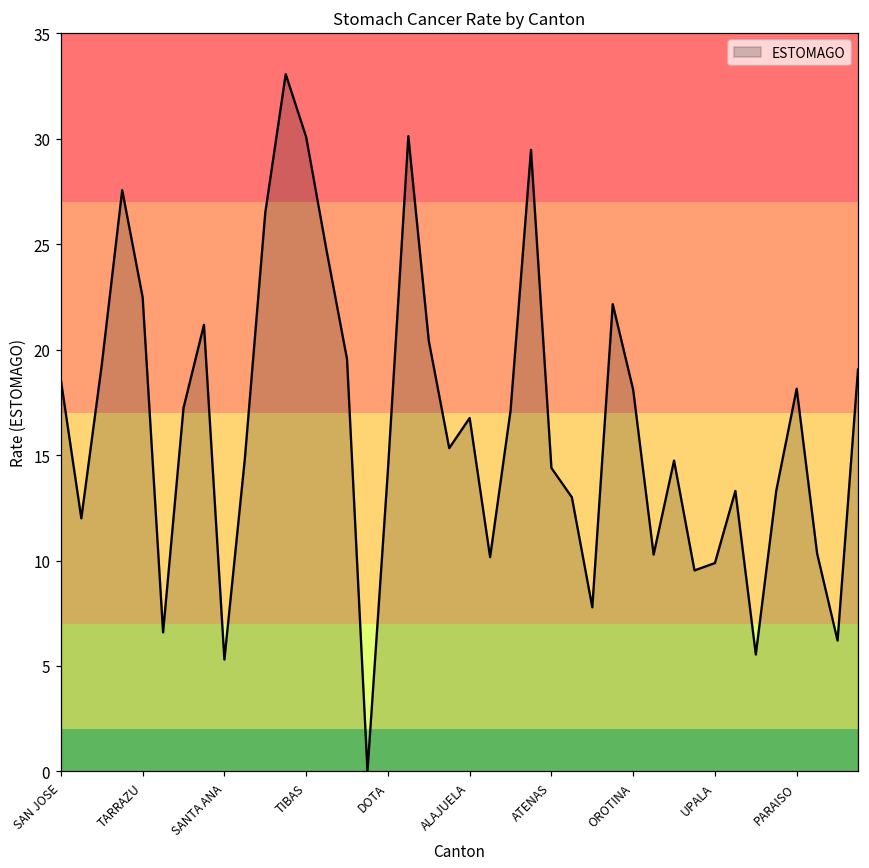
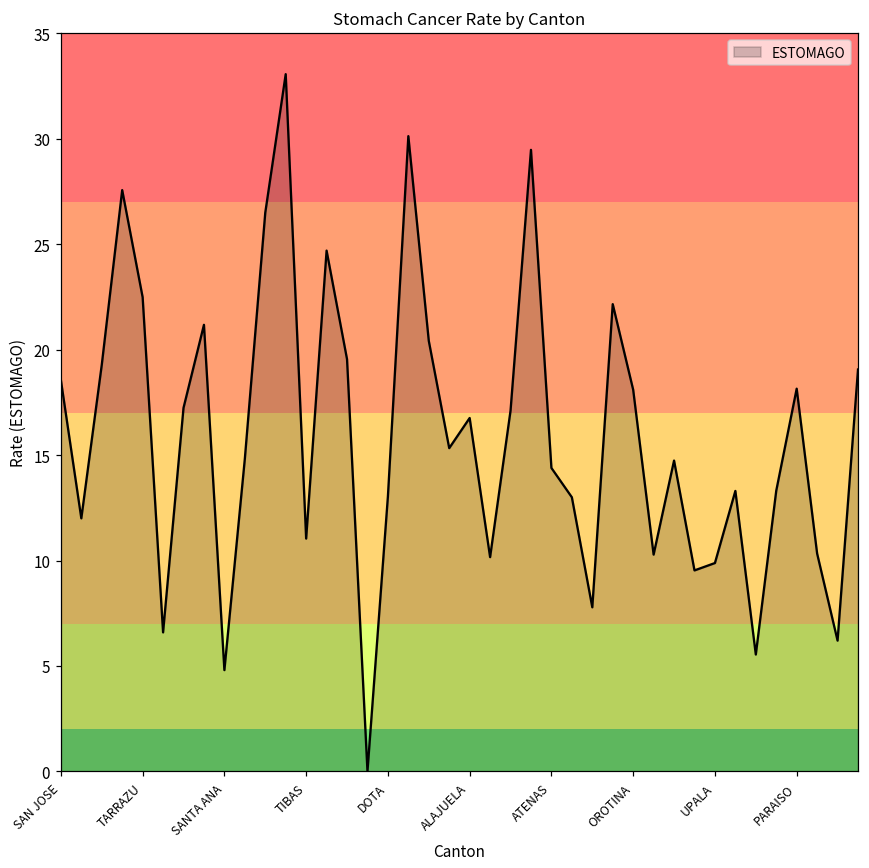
  {
    "SAN JOSE": 18.6,
    "TARRAZU": 22.5,
-   "SANTA ANA": 5.3,
-   "TIBAS": 30.1,
-   "DOTA": 14.3,
+   "SANTA ANA": 4.8,
+   "TIBAS": 11.0,
+   "DOTA": 13.0,
    "ALAJUELA": 16.8,
    "ATENAS": 14.4,
    "OROTINA": 18.1,
    "UPALA": 9.9,
    "PARAISO": 18.2
  }
